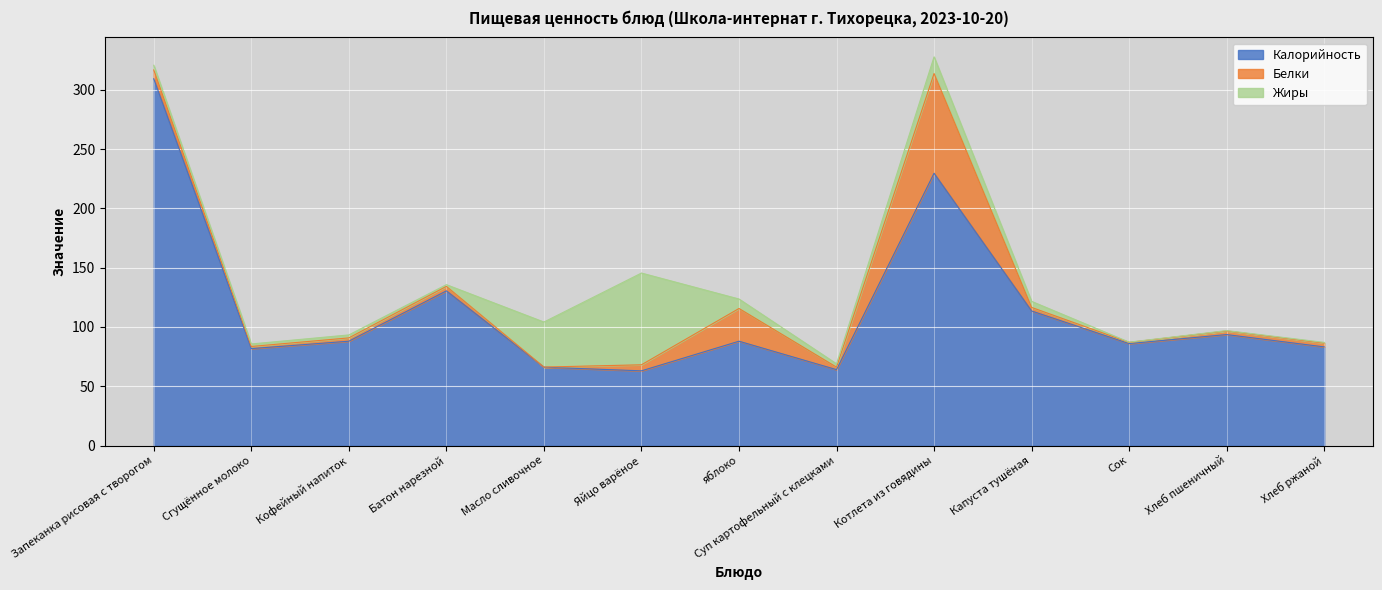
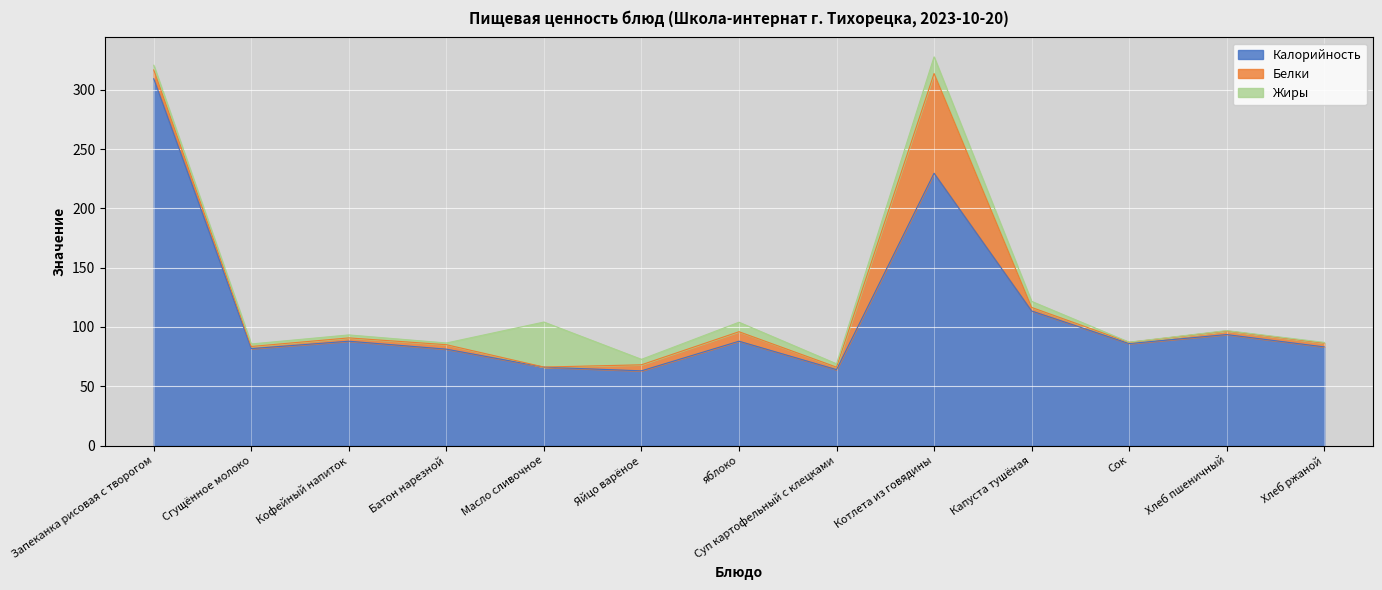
  {
    "Калорийность": {
      "Запеканка рисовая с творогом": 309,
      "Кофейный напиток": 88,
-     "Батон нарезной": 131,
+     "Батон нарезной": 81,
      "Яйцо варёное": 63,
      "яблоко": 88,
      "Котлета из говядины": 230,
      "Капуста тушёная": 114,
      "Хлеб пшеничный": 94,
      "Хлеб ржаной": 83
    },
    "Белки": {
      "Запеканка рисовая с творогом": 7,
      "Кофейный напиток": 3,
      "Яйцо варёное": 5,
-     "яблоко": 28,
+     "яблоко": 8,
      "Котлета из говядины": 84,
      "Капуста тушёная": 3
    },
    "Жиры": {
      "Запеканка рисовая с творогом": 4,
      "Кофейный напиток": 3,
      "Масло сливочное": 38,
-     "Яйцо варёное": 77,
+     "Яйцо варёное": 5,
      "яблоко": 8,
      "Суп картофельный с клецками": 3,
      "Котлета из говядины": 14,
      "Капуста тушёная": 5
    }
  }
